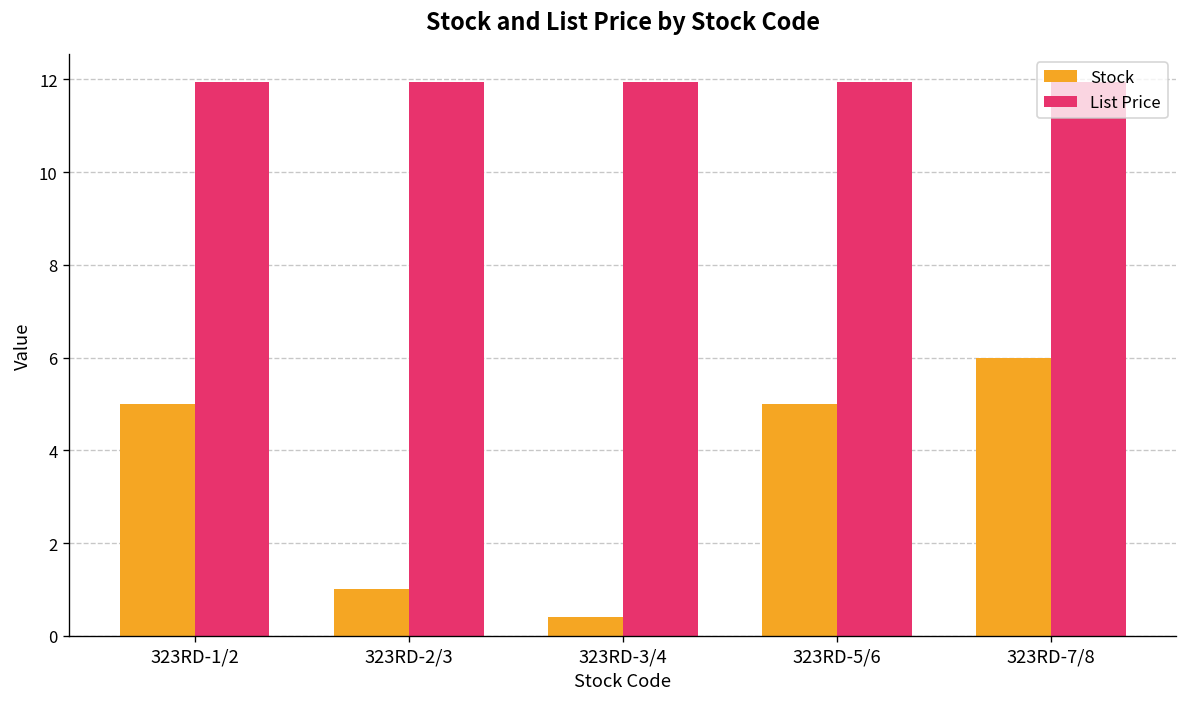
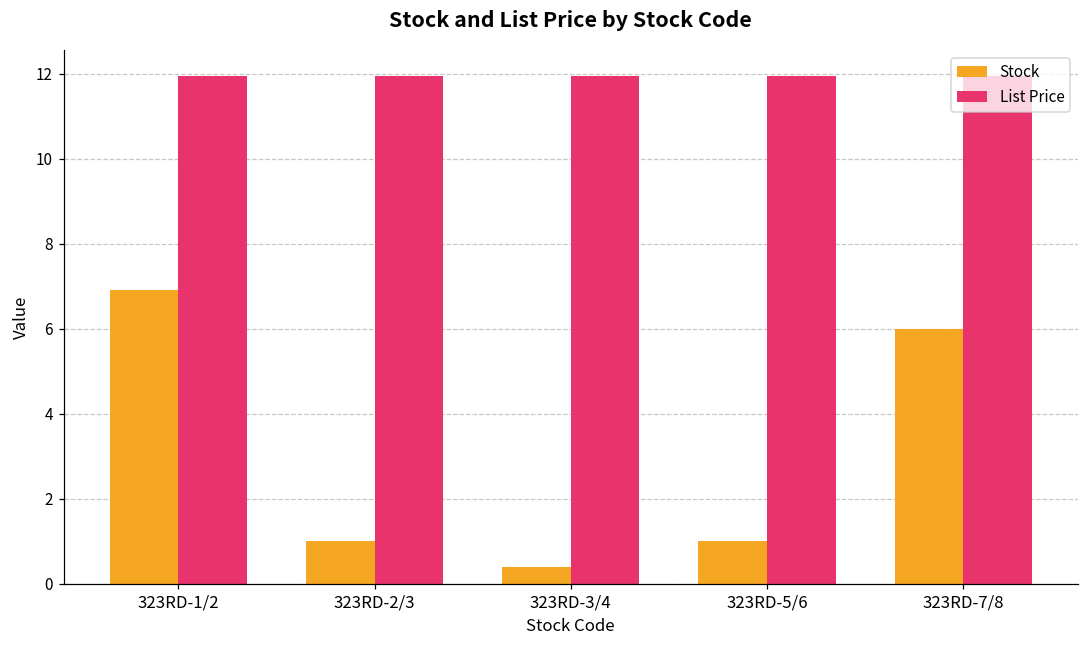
  {
    "Stock": {
-     "323RD-1/2": 5.0,
+     "323RD-1/2": 6.9,
      "323RD-2/3": 1.0,
      "323RD-3/4": 0.4,
-     "323RD-5/6": 5,
+     "323RD-5/6": 1,
      "323RD-7/8": 6.0
    },
    "List Price": {
      "323RD-1/2": 12.0,
      "323RD-2/3": 12.0,
      "323RD-3/4": 12.0,
      "323RD-5/6": 12.0
    }
  }
